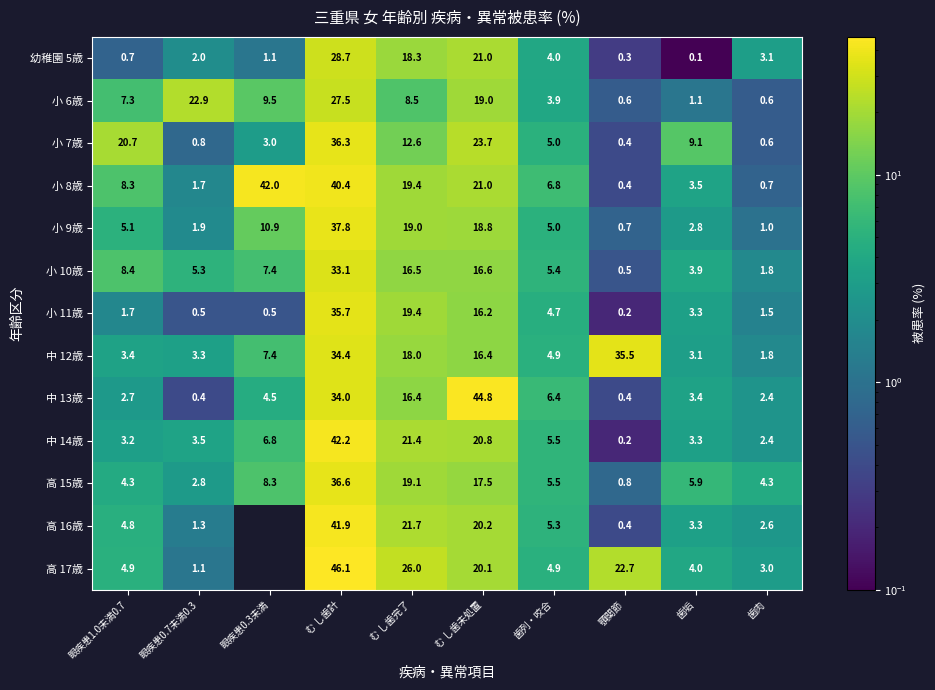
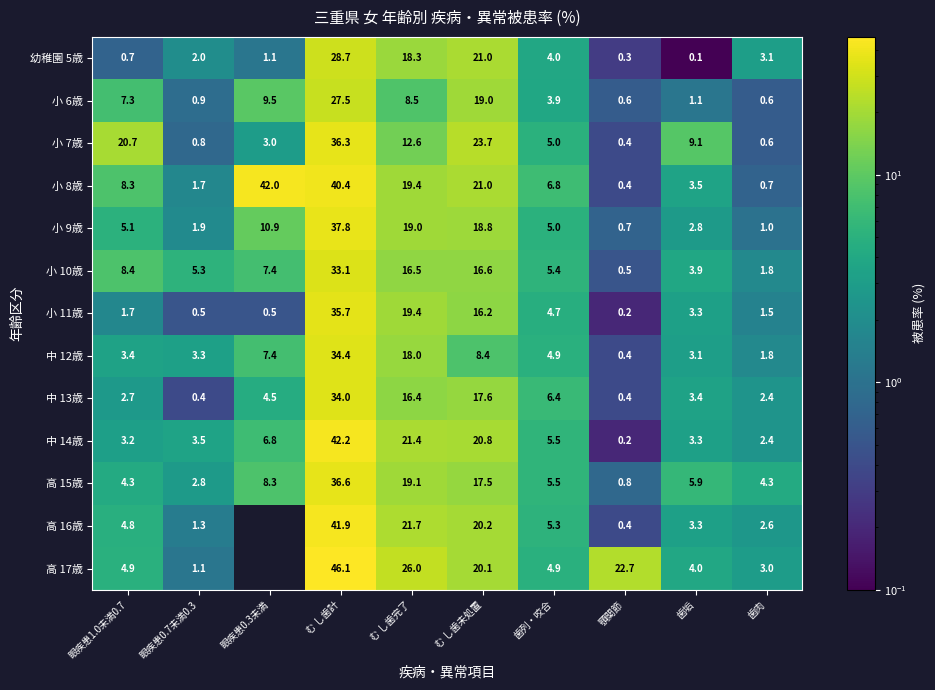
  {
    "幼稚園 5歳": {
      "眼疾患1.0未満0.7": 0.7,
      "眼疾患0.7未満0.3": 2.0,
      "眼疾患0.3未満": 1.1,
      "む し歯計": 28.7,
      "む し歯完了": 18.3,
      "む し歯未処置": 21.0,
      "歯列・咬合": 4.0,
      "顎関節": 0.3,
      "歯垢": 0.1,
      "歯肉": 3.1
    },
    "小 6歳": {
      "眼疾患1.0未満0.7": 7.3,
-     "眼疾患0.7未満0.3": 22.9,
+     "眼疾患0.7未満0.3": 0.9,
      "眼疾患0.3未満": 9.5,
      "む し歯計": 27.5,
      "む し歯完了": 8.5,
      "む し歯未処置": 19.0,
      "歯列・咬合": 3.9,
      "顎関節": 0.6,
      "歯垢": 1.1,
      "歯肉": 0.6
    },
    "小 7歳": {
      "眼疾患1.0未満0.7": 20.7,
      "眼疾患0.7未満0.3": 0.8,
      "眼疾患0.3未満": 3.0,
      "む し歯計": 36.3,
      "む し歯完了": 12.6,
      "む し歯未処置": 23.7,
      "歯列・咬合": 5.0,
      "顎関節": 0.4,
      "歯垢": 9.1,
      "歯肉": 0.6
    },
    "小 8歳": {
      "眼疾患1.0未満0.7": 8.3,
      "眼疾患0.7未満0.3": 1.7,
      "眼疾患0.3未満": 42.0,
      "む し歯計": 40.4,
      "む し歯完了": 19.4,
      "む し歯未処置": 21.0,
      "歯列・咬合": 6.8,
      "顎関節": 0.4,
      "歯垢": 3.5,
      "歯肉": 0.7
    },
    "小 9歳": {
      "眼疾患1.0未満0.7": 5.1,
      "眼疾患0.7未満0.3": 1.9,
      "眼疾患0.3未満": 10.9,
      "む し歯計": 37.8,
      "む し歯完了": 19.0,
      "む し歯未処置": 18.8,
      "歯列・咬合": 5.0,
      "顎関節": 0.7,
      "歯垢": 2.8,
      "歯肉": 1.0
    },
    "小 10歳": {
      "眼疾患1.0未満0.7": 8.4,
      "眼疾患0.7未満0.3": 5.3,
      "眼疾患0.3未満": 7.4,
      "む し歯計": 33.1,
      "む し歯完了": 16.5,
      "む し歯未処置": 16.6,
      "歯列・咬合": 5.4,
      "顎関節": 0.5,
      "歯垢": 3.9,
      "歯肉": 1.8
    },
    "小 11歳": {
      "眼疾患1.0未満0.7": 1.7,
      "眼疾患0.7未満0.3": 0.5,
      "眼疾患0.3未満": 0.5,
      "む し歯計": 35.7,
      "む し歯完了": 19.4,
      "む し歯未処置": 16.2,
      "歯列・咬合": 4.7,
      "顎関節": 0.2,
      "歯垢": 3.3,
      "歯肉": 1.5
    },
    "中 12歳": {
      "眼疾患1.0未満0.7": 3.4,
      "眼疾患0.7未満0.3": 3.3,
      "眼疾患0.3未満": 7.4,
      "む し歯計": 34.4,
      "む し歯完了": 18.0,
-     "む し歯未処置": 16.4,
+     "む し歯未処置": 8.4,
      "歯列・咬合": 4.9,
-     "顎関節": 35.5,
+     "顎関節": 0.4,
      "歯垢": 3.1,
      "歯肉": 1.8
    },
    "中 13歳": {
      "眼疾患1.0未満0.7": 2.7,
      "眼疾患0.7未満0.3": 0.4,
      "眼疾患0.3未満": 4.5,
      "む し歯計": 34.0,
      "む し歯完了": 16.4,
-     "む し歯未処置": 44.8,
+     "む し歯未処置": 17.6,
      "歯列・咬合": 6.4,
      "顎関節": 0.4,
      "歯垢": 3.4,
      "歯肉": 2.4
    },
    "中 14歳": {
      "眼疾患1.0未満0.7": 3.2,
      "眼疾患0.7未満0.3": 3.5,
      "眼疾患0.3未満": 6.8,
      "む し歯計": 42.2,
      "む し歯完了": 21.4,
      "む し歯未処置": 20.8,
      "歯列・咬合": 5.5,
      "顎関節": 0.2,
      "歯垢": 3.3,
      "歯肉": 2.4
    },
    "高 15歳": {
      "眼疾患1.0未満0.7": 4.3,
      "眼疾患0.7未満0.3": 2.8,
      "眼疾患0.3未満": 8.3,
      "む し歯計": 36.6,
      "む し歯完了": 19.1,
      "む し歯未処置": 17.5,
      "歯列・咬合": 5.5,
      "顎関節": 0.8,
      "歯垢": 5.9,
      "歯肉": 4.3
    },
    "高 16歳": {
      "眼疾患1.0未満0.7": 4.8,
      "眼疾患0.7未満0.3": 1.3,
      "む し歯計": 41.9,
      "む し歯完了": 21.7,
      "む し歯未処置": 20.2,
      "歯列・咬合": 5.3,
      "顎関節": 0.4,
      "歯垢": 3.3,
      "歯肉": 2.6
    },
    "高 17歳": {
      "眼疾患1.0未満0.7": 4.9,
      "眼疾患0.7未満0.3": 1.1,
      "む し歯計": 46.1,
      "む し歯完了": 26.0,
      "む し歯未処置": 20.1,
      "歯列・咬合": 4.9,
      "顎関節": 22.7,
      "歯垢": 4.0,
      "歯肉": 3.0
    }
  }
